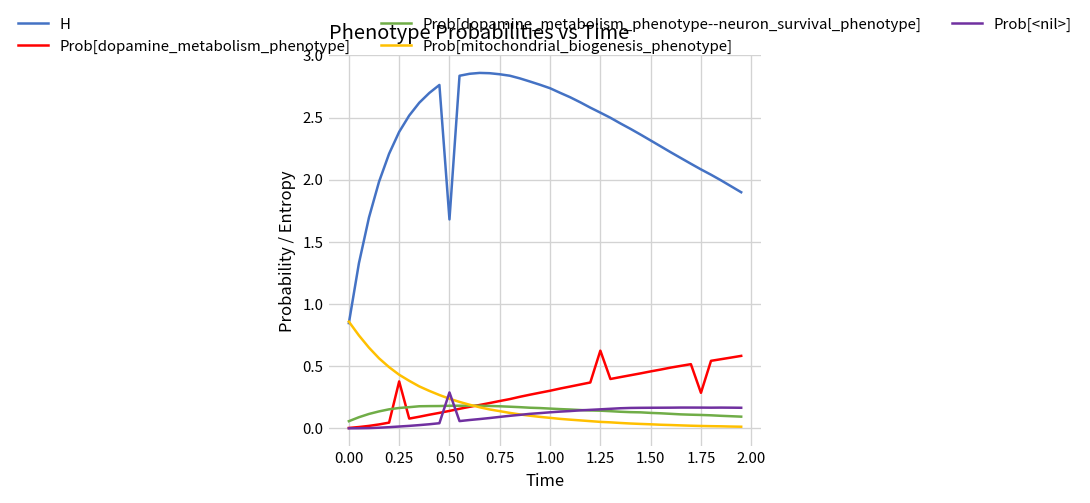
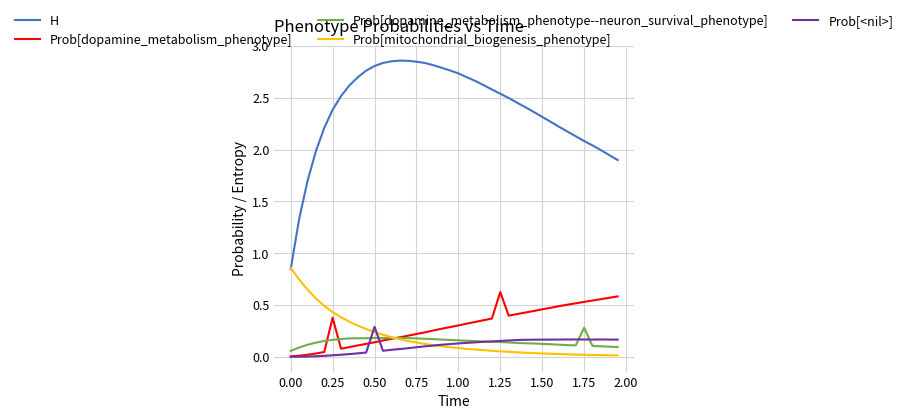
  {
    "H": {
      "0.25": 2.39,
-     "0.50": 1.68,
+     "0.50": 2.81,
      "0.75": 2.85,
      "1.00": 2.74,
      "1.25": 2.54,
      "1.50": 2.32,
      "1.75": 2.08
    },
    "Prob[dopamine_metabolism_phenotype]": {
      "0.25": 0.38,
      "0.50": 0.14,
      "0.75": 0.22,
      "1.00": 0.30,
      "1.25": 0.63,
      "1.50": 0.46,
-     "1.75": 0.29
+     "1.75": 0.53
    },
    "Prob[dopamine_metabolism_phenotype--neuron_survival_phenotype]": {
      "0.00": 0.06,
      "0.25": 0.16,
      "0.50": 0.18,
      "0.75": 0.18,
      "1.00": 0.16,
      "1.50": 0.12,
-     "1.75": 0.11
+     "1.75": 0.28
    },
    "Prob[mitochondrial_biogenesis_phenotype]": {
      "0.25": 0.43,
      "0.50": 0.24,
      "0.75": 0.14,
      "1.00": 0.08,
      "1.25": 0.05,
      "1.50": 0.03,
      "1.75": 0.02
    },
    "Prob[<nil>]": {
      "0.25": 0.01,
      "0.50": 0.29,
      "0.75": 0.09,
      "1.00": 0.13,
      "1.50": 0.17,
      "1.75": 0.17
    }
  }
